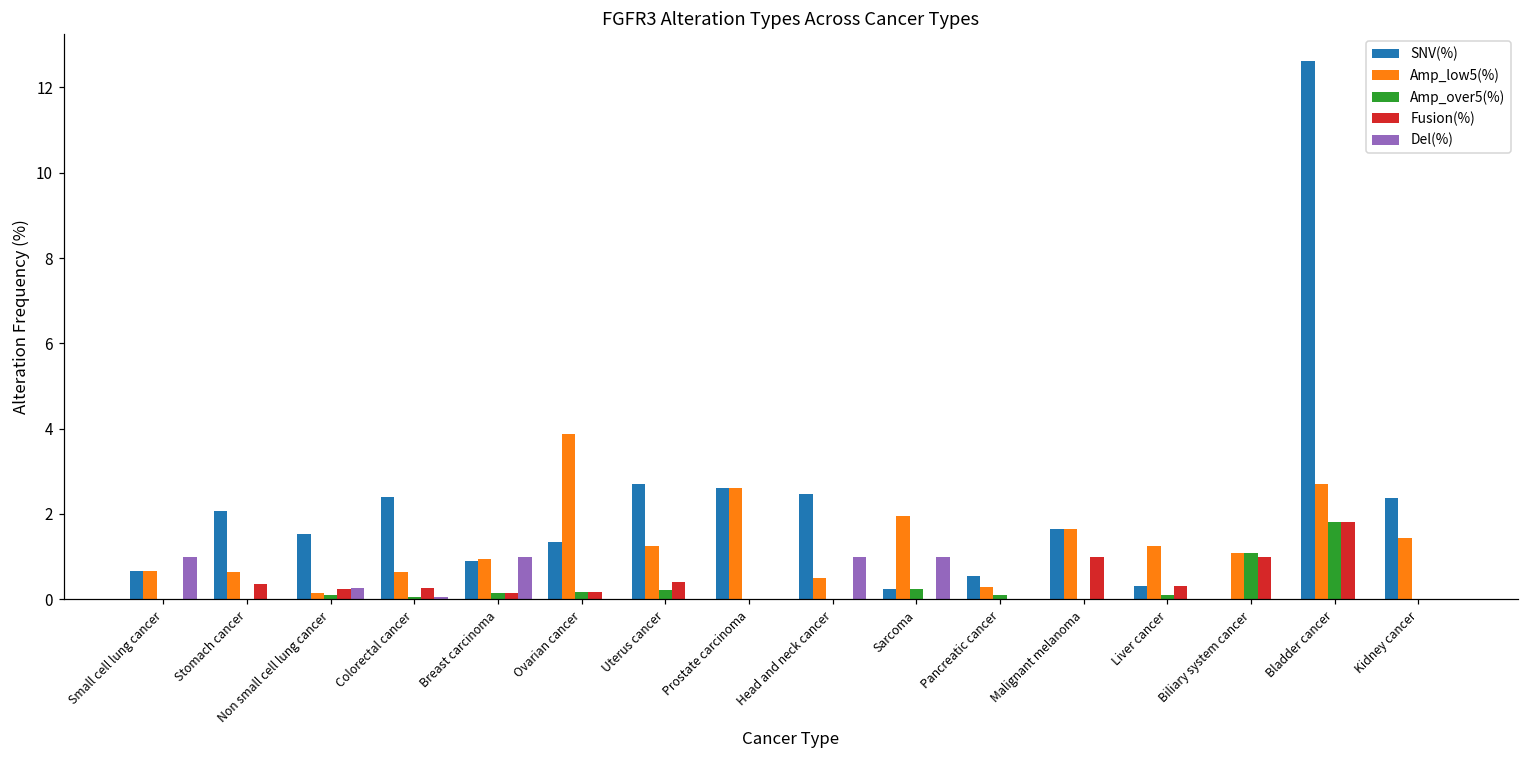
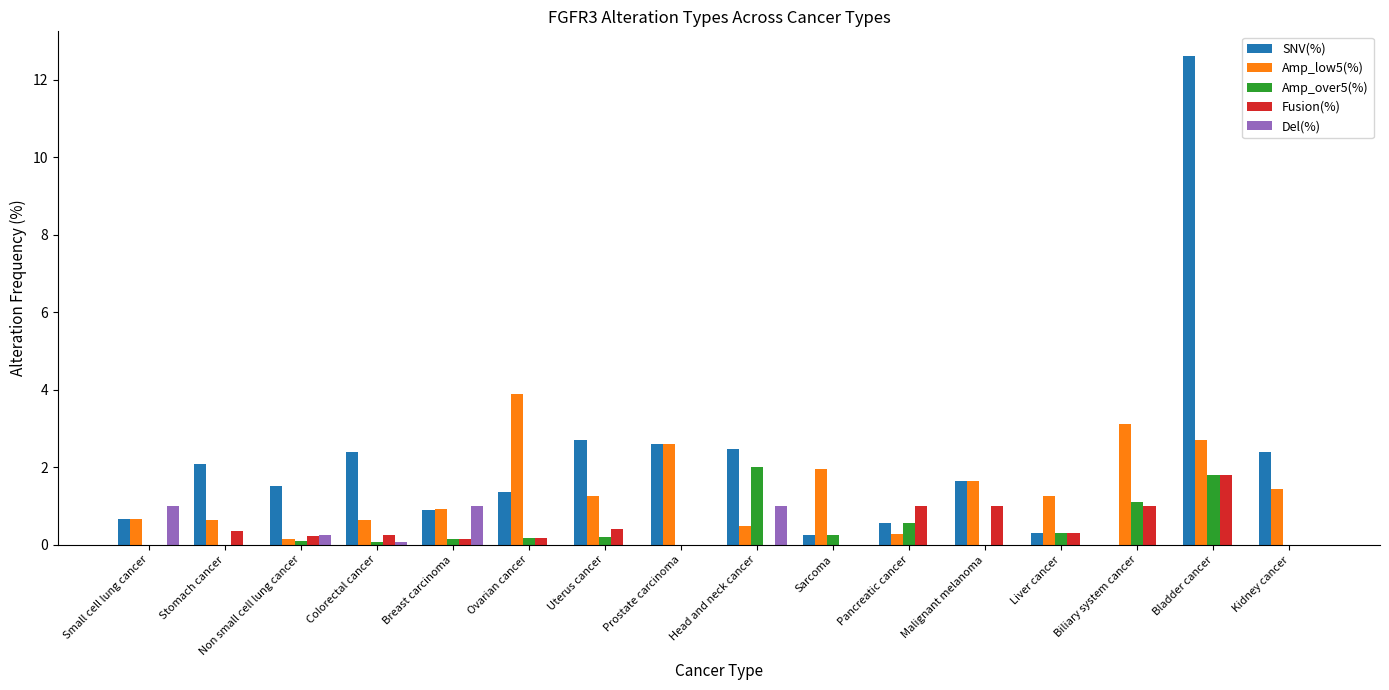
  {
    "SNV(%)": {
      "Small cell lung cancer": 0.7,
      "Stomach cancer": 2.1,
      "Non small cell lung cancer": 1.5,
      "Colorectal cancer": 2.4,
      "Breast carcinoma": 0.9,
      "Ovarian cancer": 1.4,
      "Uterus cancer": 2.7,
      "Prostate carcinoma": 2.6,
      "Head and neck cancer": 2.5,
      "Sarcoma": 0.2,
      "Pancreatic cancer": 0.6,
      "Malignant melanoma": 1.6,
      "Liver cancer": 0.3,
      "Biliary system cancer": 0.0,
      "Bladder cancer": 12.6,
      "Kidney cancer": 2.4
    },
    "Amp_low5(%)": {
      "Small cell lung cancer": 0.7,
      "Stomach cancer": 0.6,
      "Non small cell lung cancer": 0.1,
      "Colorectal cancer": 0.6,
      "Breast carcinoma": 0.9,
      "Ovarian cancer": 3.9,
      "Uterus cancer": 1.2,
      "Prostate carcinoma": 2.6,
      "Head and neck cancer": 0.5,
      "Sarcoma": 2.0,
      "Pancreatic cancer": 0.3,
      "Malignant melanoma": 1.6,
      "Liver cancer": 1.3,
-     "Biliary system cancer": 1.1,
+     "Biliary system cancer": 3.1,
      "Bladder cancer": 2.7,
      "Kidney cancer": 1.4
    },
    "Amp_over5(%)": {
      "Small cell lung cancer": 0.0,
      "Stomach cancer": 0.0,
      "Non small cell lung cancer": 0.1,
      "Breast carcinoma": 0.1,
      "Ovarian cancer": 0.2,
      "Uterus cancer": 0.2,
      "Prostate carcinoma": 0.0,
-     "Head and neck cancer": 0,
+     "Head and neck cancer": 2,
      "Sarcoma": 0.2,
-     "Pancreatic cancer": 0.1,
+     "Pancreatic cancer": 0.6,
      "Malignant melanoma": 0.0,
-     "Liver cancer": 0.1,
+     "Liver cancer": 0.3,
      "Biliary system cancer": 1.1,
      "Bladder cancer": 1.8,
      "Kidney cancer": 0.0
    },
    "Fusion(%)": {
      "Small cell lung cancer": 0,
      "Stomach cancer": 0.4,
      "Non small cell lung cancer": 0.2,
      "Colorectal cancer": 0.3,
      "Breast carcinoma": 0.1,
      "Ovarian cancer": 0.2,
      "Uterus cancer": 0.4,
      "Prostate carcinoma": 0,
      "Head and neck cancer": 0,
      "Sarcoma": 0,
-     "Pancreatic cancer": 0,
+     "Pancreatic cancer": 1,
      "Malignant melanoma": 1,
      "Liver cancer": 0.3,
      "Biliary system cancer": 1,
      "Bladder cancer": 1.8,
      "Kidney cancer": 0
    },
    "Del(%)": {
      "Small cell lung cancer": 1,
      "Stomach cancer": 0,
      "Non small cell lung cancer": 0.3,
      "Breast carcinoma": 1,
      "Ovarian cancer": 0,
      "Uterus cancer": 0,
      "Prostate carcinoma": 0,
      "Head and neck cancer": 1,
-     "Sarcoma": 1,
+     "Sarcoma": 0,
      "Pancreatic cancer": 0,
      "Malignant melanoma": 0,
      "Liver cancer": 0,
      "Biliary system cancer": 0,
      "Bladder cancer": 0,
      "Kidney cancer": 0
    }
  }
